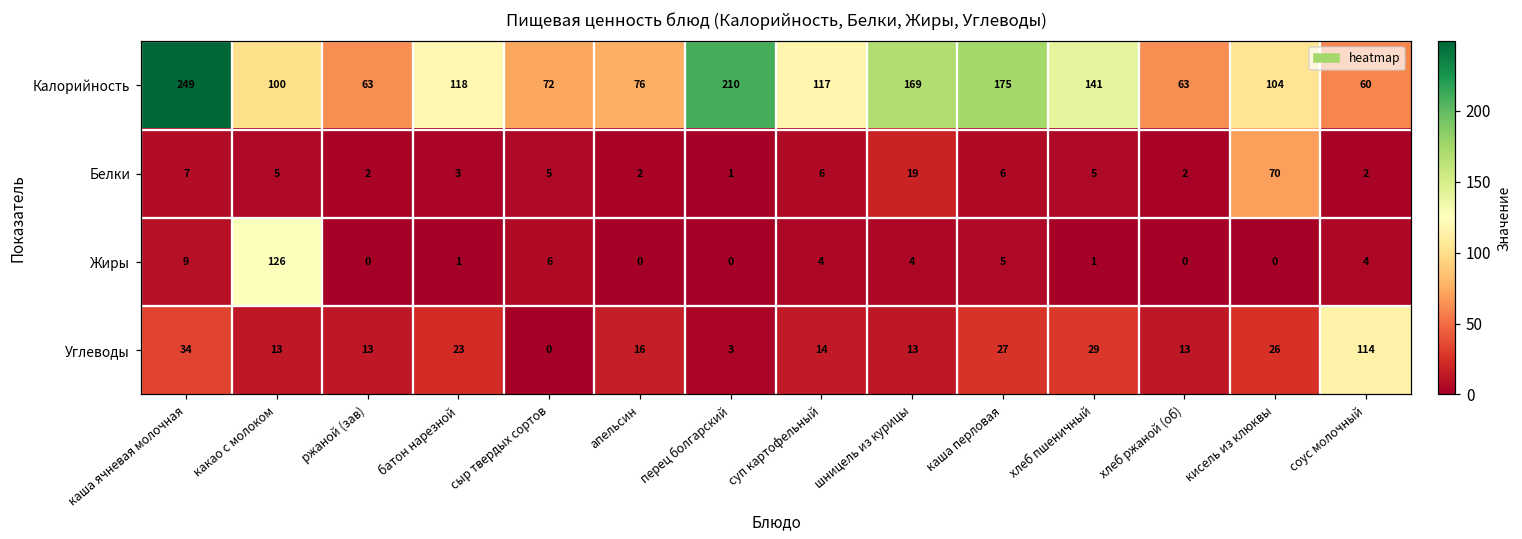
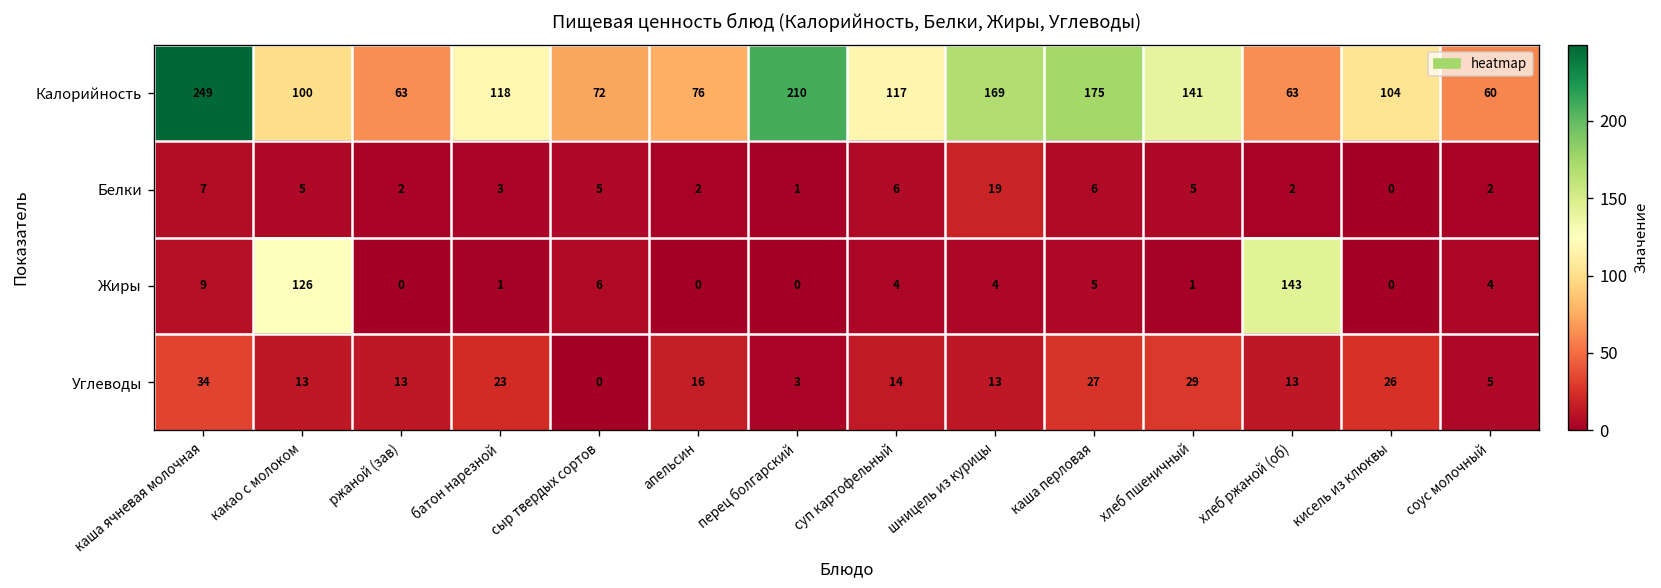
  {
    "Калорийность": {
      "каша ячневая молочная": 249,
      "какао с молоком": 100,
      "ржаной (зав)": 63,
      "батон нарезной": 118,
      "сыр твердых сортов": 72,
      "апельсин": 76,
      "перец болгарский": 210,
      "суп картофельный": 117,
      "шницель из курицы": 169,
      "каша перловая": 175,
      "хлеб пшеничный": 141,
      "хлеб ржаной (об)": 63,
      "кисель из клюквы": 104,
      "соус молочный": 60
    },
    "Белки": {
      "каша ячневая молочная": 7,
      "какао с молоком": 5,
      "ржаной (зав)": 2,
      "батон нарезной": 3,
      "сыр твердых сортов": 5,
      "апельсин": 2,
      "перец болгарский": 1,
      "суп картофельный": 6,
      "шницель из курицы": 19,
      "каша перловая": 6,
      "хлеб пшеничный": 5,
      "хлеб ржаной (об)": 2,
-     "кисель из клюквы": 70,
+     "кисель из клюквы": 0,
      "соус молочный": 2
    },
    "Жиры": {
      "каша ячневая молочная": 9,
      "какао с молоком": 126,
      "ржаной (зав)": 0,
      "батон нарезной": 1,
      "сыр твердых сортов": 6,
      "апельсин": 0,
      "перец болгарский": 0,
      "суп картофельный": 4,
      "шницель из курицы": 4,
      "каша перловая": 5,
      "хлеб пшеничный": 1,
-     "хлеб ржаной (об)": 0,
+     "хлеб ржаной (об)": 143,
      "кисель из клюквы": 0,
      "соус молочный": 4
    },
    "Углеводы": {
      "каша ячневая молочная": 34,
      "какао с молоком": 13,
      "ржаной (зав)": 13,
      "батон нарезной": 23,
      "сыр твердых сортов": 0,
      "апельсин": 16,
      "перец болгарский": 3,
      "суп картофельный": 14,
      "шницель из курицы": 13,
      "каша перловая": 27,
      "хлеб пшеничный": 29,
      "хлеб ржаной (об)": 13,
      "кисель из клюквы": 26,
-     "соус молочный": 114
+     "соус молочный": 5
    }
  }
